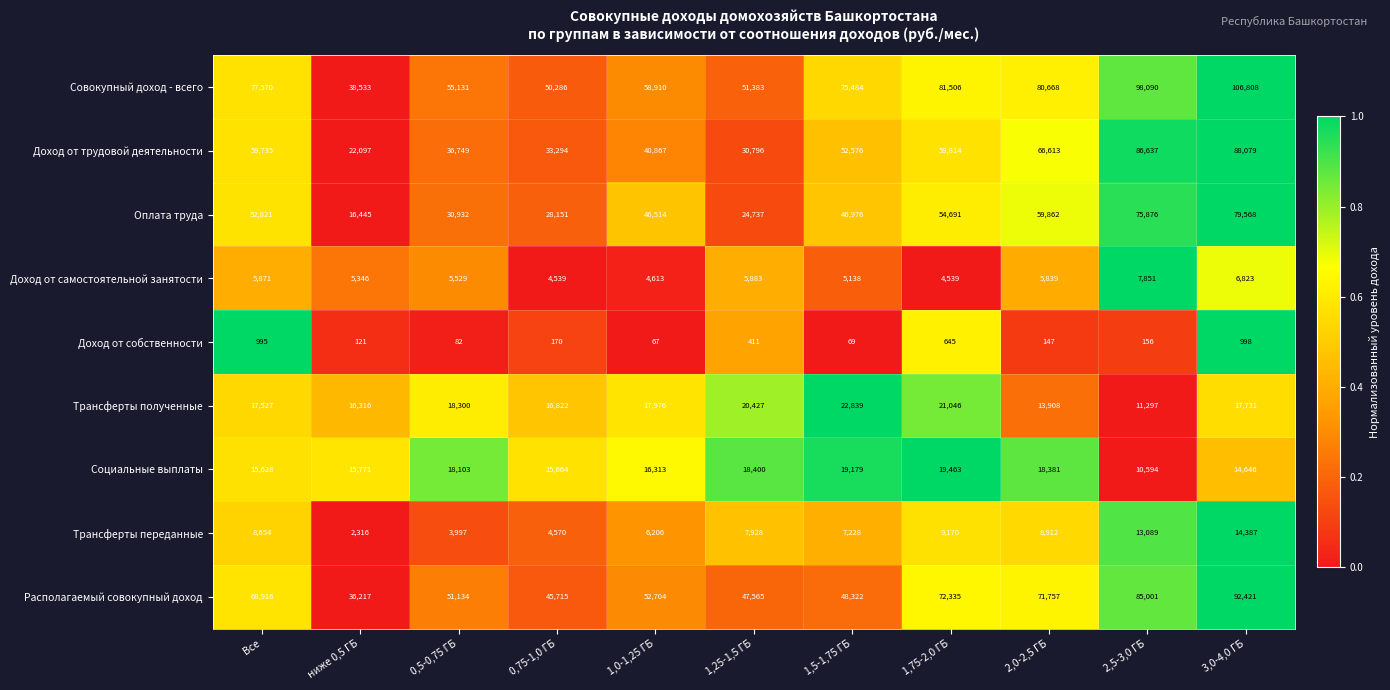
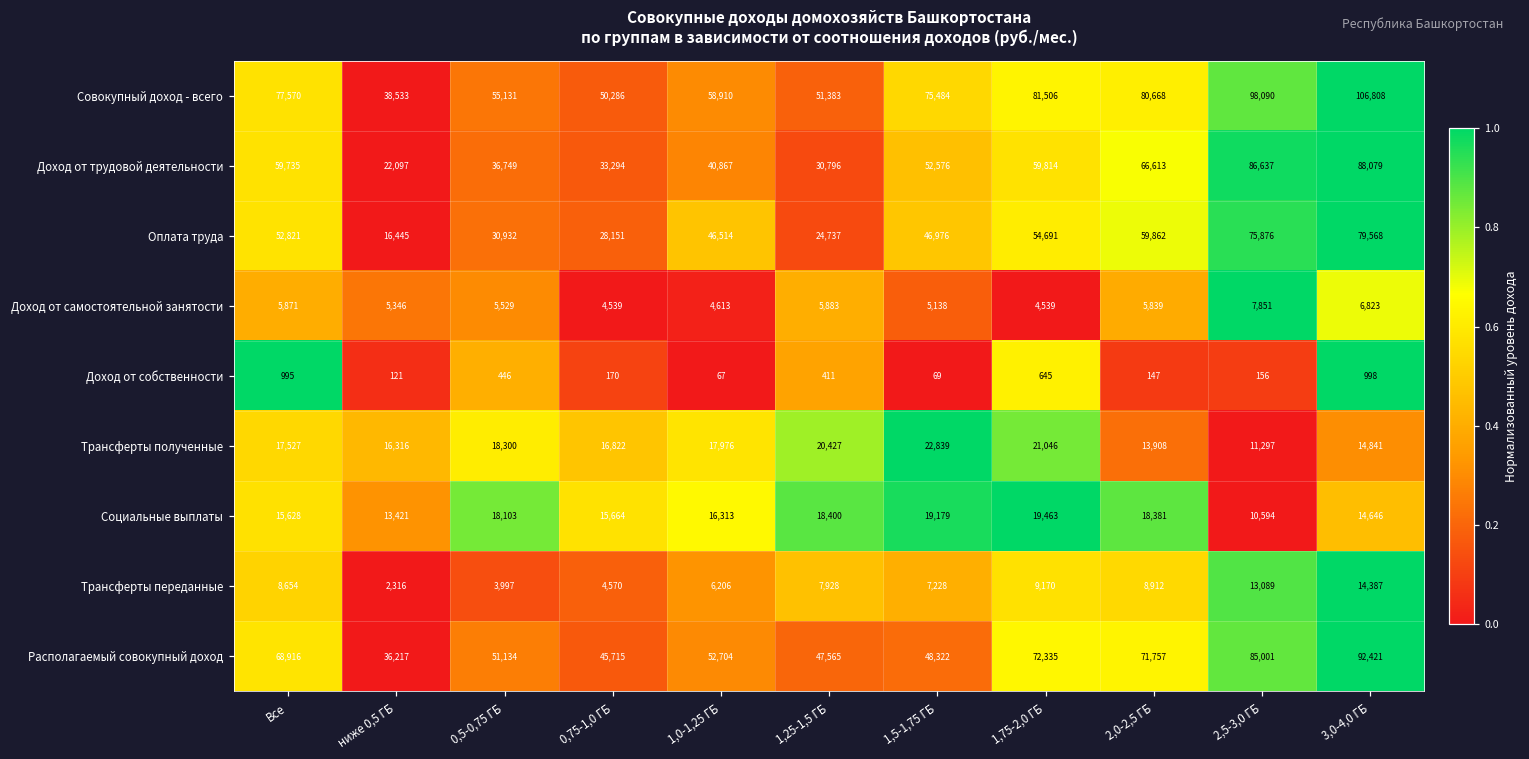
  {
    "Совокупный доход - всего": {
      "Все": "77,570",
      "ниже 0,5 ГБ": "38,533",
      "0,5-0,75 ГБ": "55,131",
      "0,75-1,0 ГБ": "50,286",
      "1,0-1,25 ГБ": "58,910",
      "1,25-1,5 ГБ": "51,383",
      "1,5-1,75 ГБ": "75,484",
      "1,75-2,0 ГБ": "81,506",
      "2,0-2,5 ГБ": "80,668",
      "2,5-3,0 ГБ": "98,090",
      "3,0-4,0 ГБ": "106,808"
    },
    "Доход от трудовой деятельности": {
      "Все": "59,735",
      "ниже 0,5 ГБ": "22,097",
      "0,5-0,75 ГБ": "36,749",
      "0,75-1,0 ГБ": "33,294",
      "1,0-1,25 ГБ": "40,867",
      "1,25-1,5 ГБ": "30,796",
      "1,5-1,75 ГБ": "52,576",
      "1,75-2,0 ГБ": "59,814",
      "2,0-2,5 ГБ": "66,613",
      "2,5-3,0 ГБ": "86,637",
      "3,0-4,0 ГБ": "88,079"
    },
    "Оплата труда": {
      "Все": "52,821",
      "ниже 0,5 ГБ": "16,445",
      "0,5-0,75 ГБ": "30,932",
      "0,75-1,0 ГБ": "28,151",
      "1,0-1,25 ГБ": "46,514",
      "1,25-1,5 ГБ": "24,737",
      "1,5-1,75 ГБ": "46,976",
      "1,75-2,0 ГБ": "54,691",
      "2,0-2,5 ГБ": "59,862",
      "2,5-3,0 ГБ": "75,876",
      "3,0-4,0 ГБ": "79,568"
    },
    "Доход от самостоятельной занятости": {
      "Все": "5,871",
      "ниже 0,5 ГБ": "5,346",
      "0,5-0,75 ГБ": "5,529",
      "0,75-1,0 ГБ": "4,539",
      "1,0-1,25 ГБ": "4,613",
      "1,25-1,5 ГБ": "5,883",
      "1,5-1,75 ГБ": "5,138",
      "1,75-2,0 ГБ": "4,539",
      "2,0-2,5 ГБ": "5,839",
      "2,5-3,0 ГБ": "7,851",
      "3,0-4,0 ГБ": "6,823"
    },
    "Доход от собственности": {
      "Все": "995",
      "ниже 0,5 ГБ": "121",
-     "0,5-0,75 ГБ": "82",
+     "0,5-0,75 ГБ": "446",
      "0,75-1,0 ГБ": "170",
      "1,0-1,25 ГБ": "67",
      "1,25-1,5 ГБ": "411",
      "1,5-1,75 ГБ": "69",
      "1,75-2,0 ГБ": "645",
      "2,0-2,5 ГБ": "147",
      "2,5-3,0 ГБ": "156",
      "3,0-4,0 ГБ": "998"
    },
    "Трансферты полученные": {
      "Все": "17,527",
      "ниже 0,5 ГБ": "16,316",
      "0,5-0,75 ГБ": "18,300",
      "0,75-1,0 ГБ": "16,822",
      "1,0-1,25 ГБ": "17,976",
      "1,25-1,5 ГБ": "20,427",
      "1,5-1,75 ГБ": "22,839",
      "1,75-2,0 ГБ": "21,046",
      "2,0-2,5 ГБ": "13,908",
      "2,5-3,0 ГБ": "11,297",
-     "3,0-4,0 ГБ": "17,731"
+     "3,0-4,0 ГБ": "14,841"
    },
    "Социальные выплаты": {
      "Все": "15,628",
-     "ниже 0,5 ГБ": "15,771",
+     "ниже 0,5 ГБ": "13,421",
      "0,5-0,75 ГБ": "18,103",
      "0,75-1,0 ГБ": "15,664",
      "1,0-1,25 ГБ": "16,313",
      "1,25-1,5 ГБ": "18,400",
      "1,5-1,75 ГБ": "19,179",
      "1,75-2,0 ГБ": "19,463",
      "2,0-2,5 ГБ": "18,381",
      "2,5-3,0 ГБ": "10,594",
      "3,0-4,0 ГБ": "14,646"
    },
    "Трансферты переданные": {
      "Все": "8,654",
      "ниже 0,5 ГБ": "2,316",
      "0,5-0,75 ГБ": "3,997",
      "0,75-1,0 ГБ": "4,570",
      "1,0-1,25 ГБ": "6,206",
      "1,25-1,5 ГБ": "7,928",
      "1,5-1,75 ГБ": "7,228",
      "1,75-2,0 ГБ": "9,170",
      "2,0-2,5 ГБ": "8,912",
      "2,5-3,0 ГБ": "13,089",
      "3,0-4,0 ГБ": "14,387"
    },
    "Располагаемый совокупный доход": {
      "Все": "68,916",
      "ниже 0,5 ГБ": "36,217",
      "0,5-0,75 ГБ": "51,134",
      "0,75-1,0 ГБ": "45,715",
      "1,0-1,25 ГБ": "52,704",
      "1,25-1,5 ГБ": "47,565",
      "1,5-1,75 ГБ": "48,322",
      "1,75-2,0 ГБ": "72,335",
      "2,0-2,5 ГБ": "71,757",
      "2,5-3,0 ГБ": "85,001",
      "3,0-4,0 ГБ": "92,421"
    }
  }
